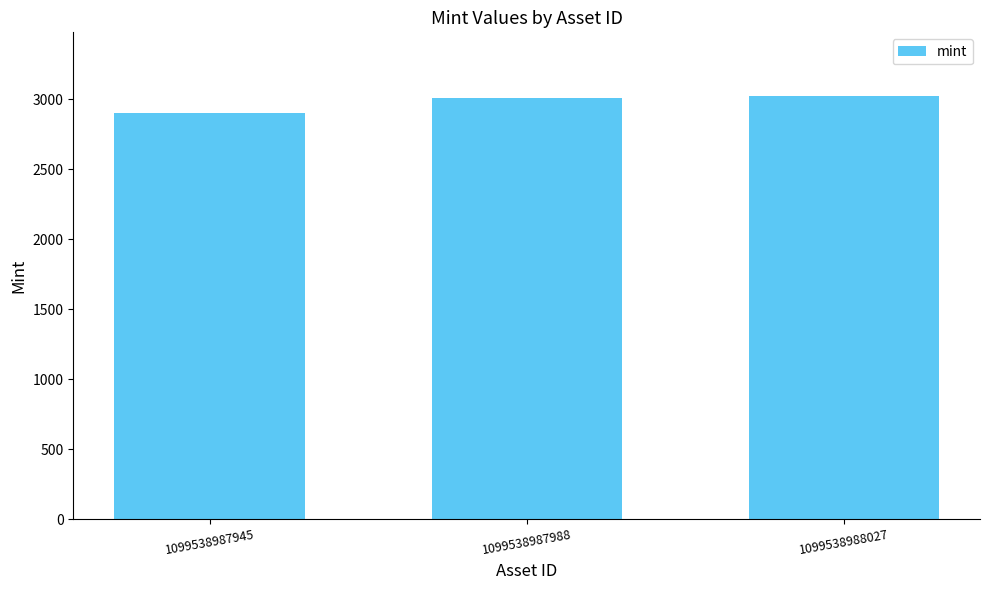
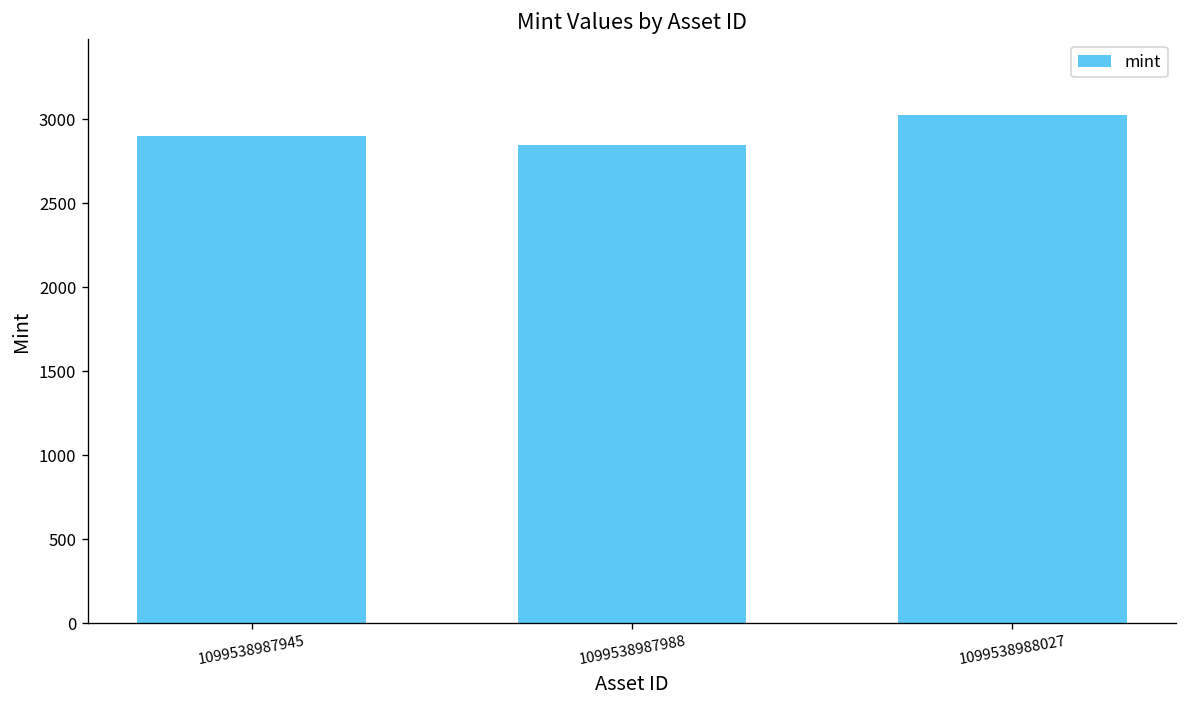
  {
    "1099538987945": 2900,
-   "1099538987988": 3010,
+   "1099538987988": 2850,
    "1099538988027": 3030
  }
